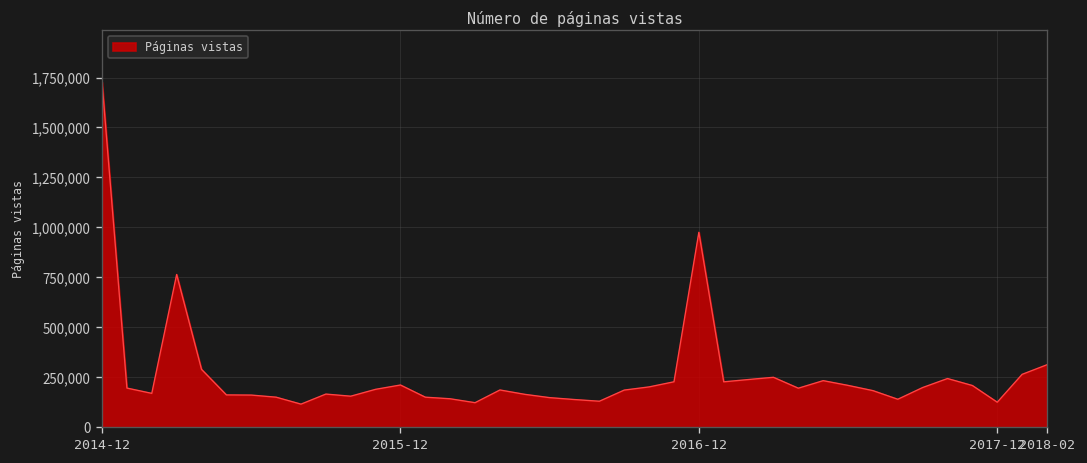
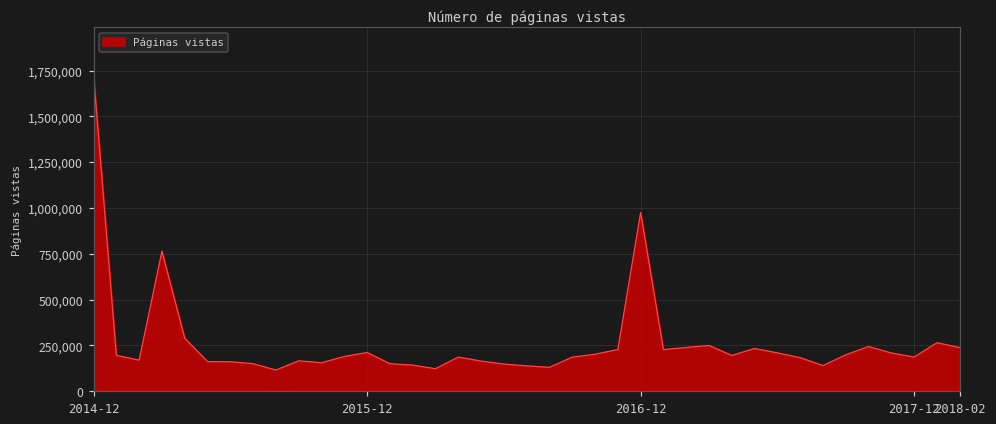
  {
    "2014-12": "1,730,000",
    "2015-12": "210,000",
    "2016-12": "980,000",
-   "2017-12": "130,000",
-   "2018-02": "310,000"
+   "2017-12": "190,000",
+   "2018-02": "240,000"
  }
